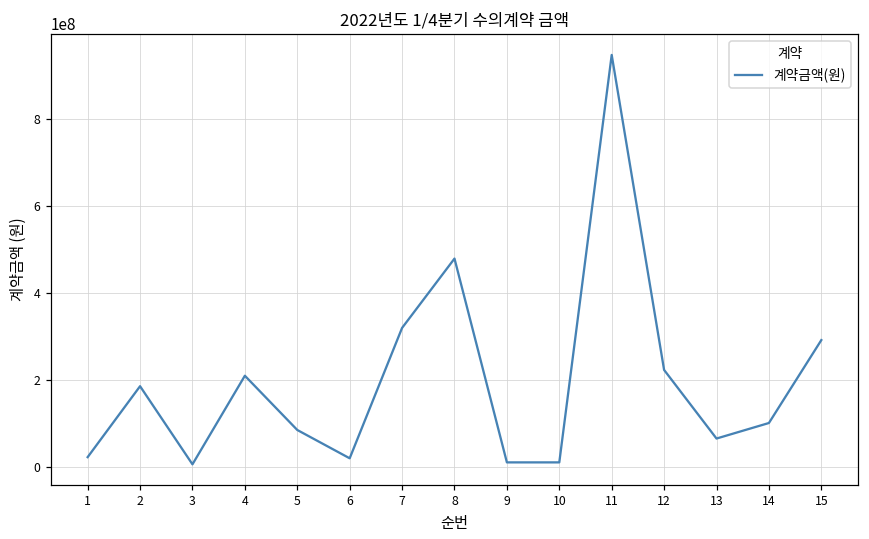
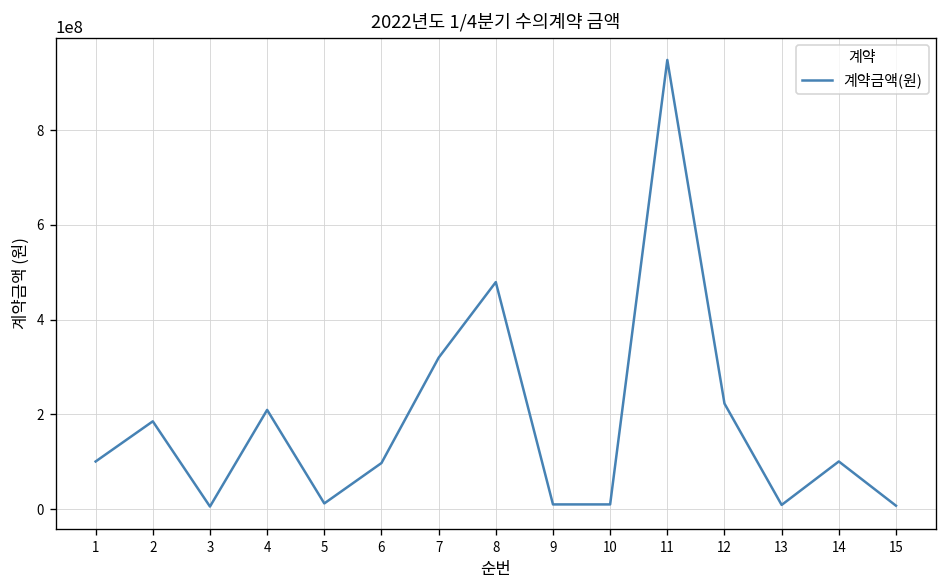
  {
-   "1": 20000000,
+   "1": 100000000,
    "2": 190000000,
    "3": 10000000,
    "4": 210000000,
-   "5": 80000000,
-   "6": 20000000,
+   "5": 10000000,
+   "6": 100000000,
    "7": 320000000,
    "8": 480000000,
    "9": 10000000,
    "10": 10000000,
    "11": 950000000,
    "12": 220000000,
-   "13": 60000000,
+   "13": 10000000,
    "14": 100000000,
-   "15": 290000000
+   "15": 10000000
  }
